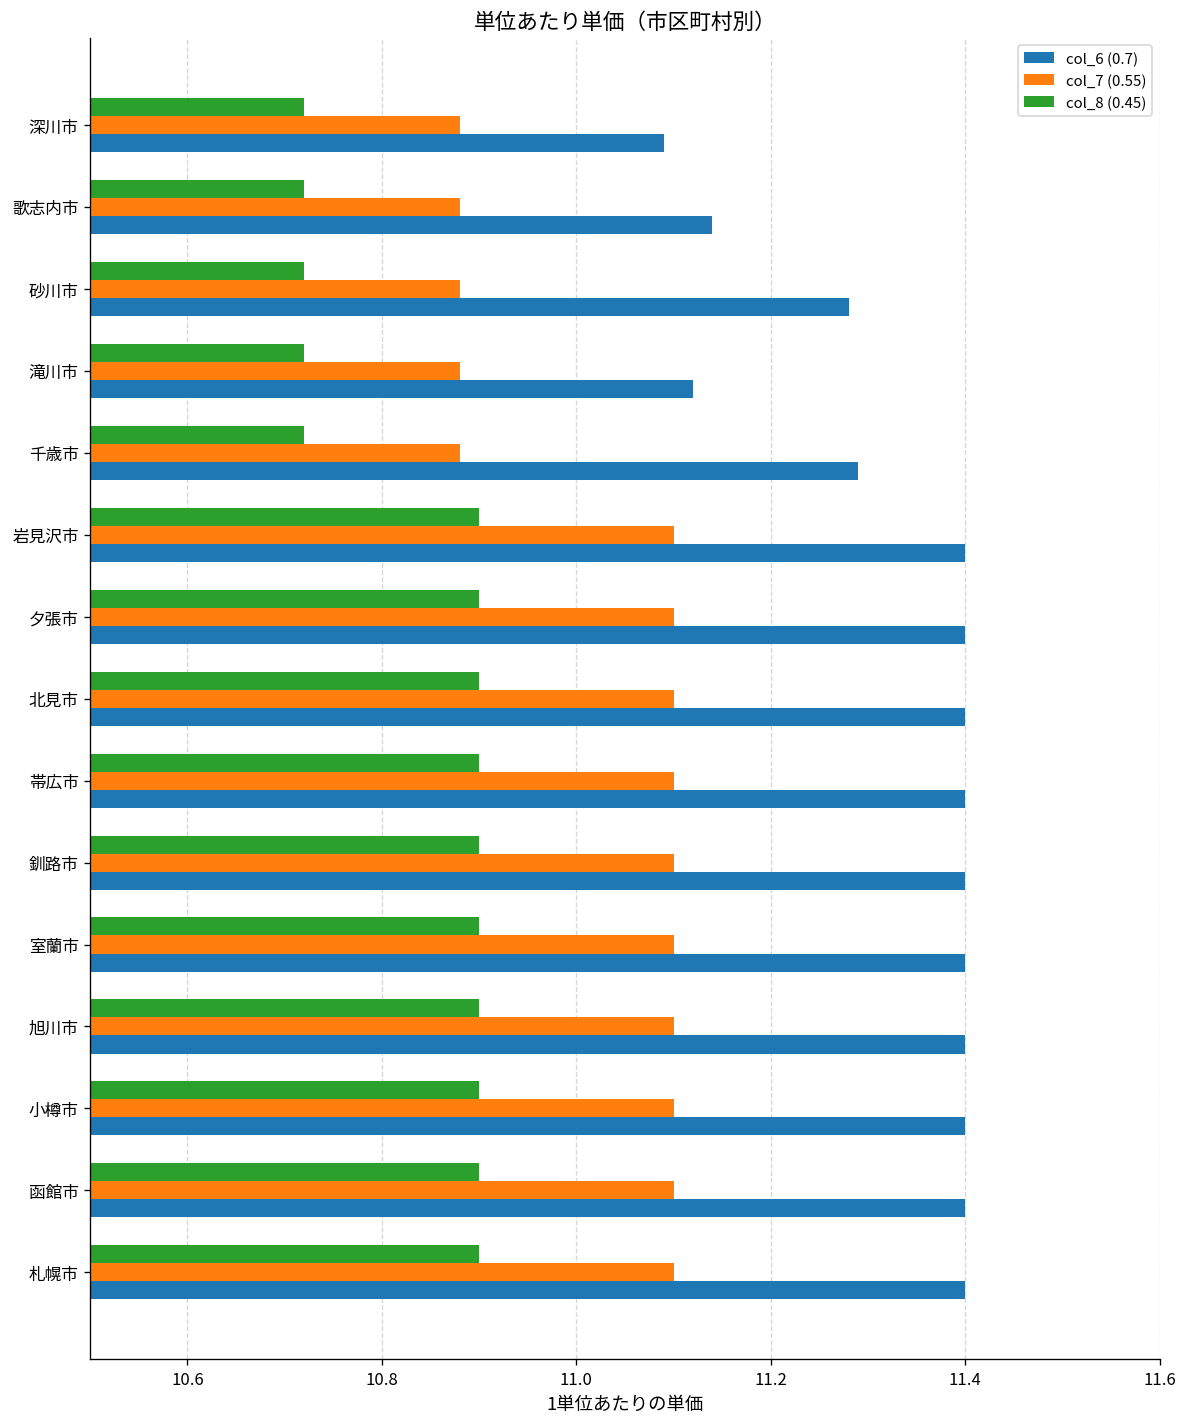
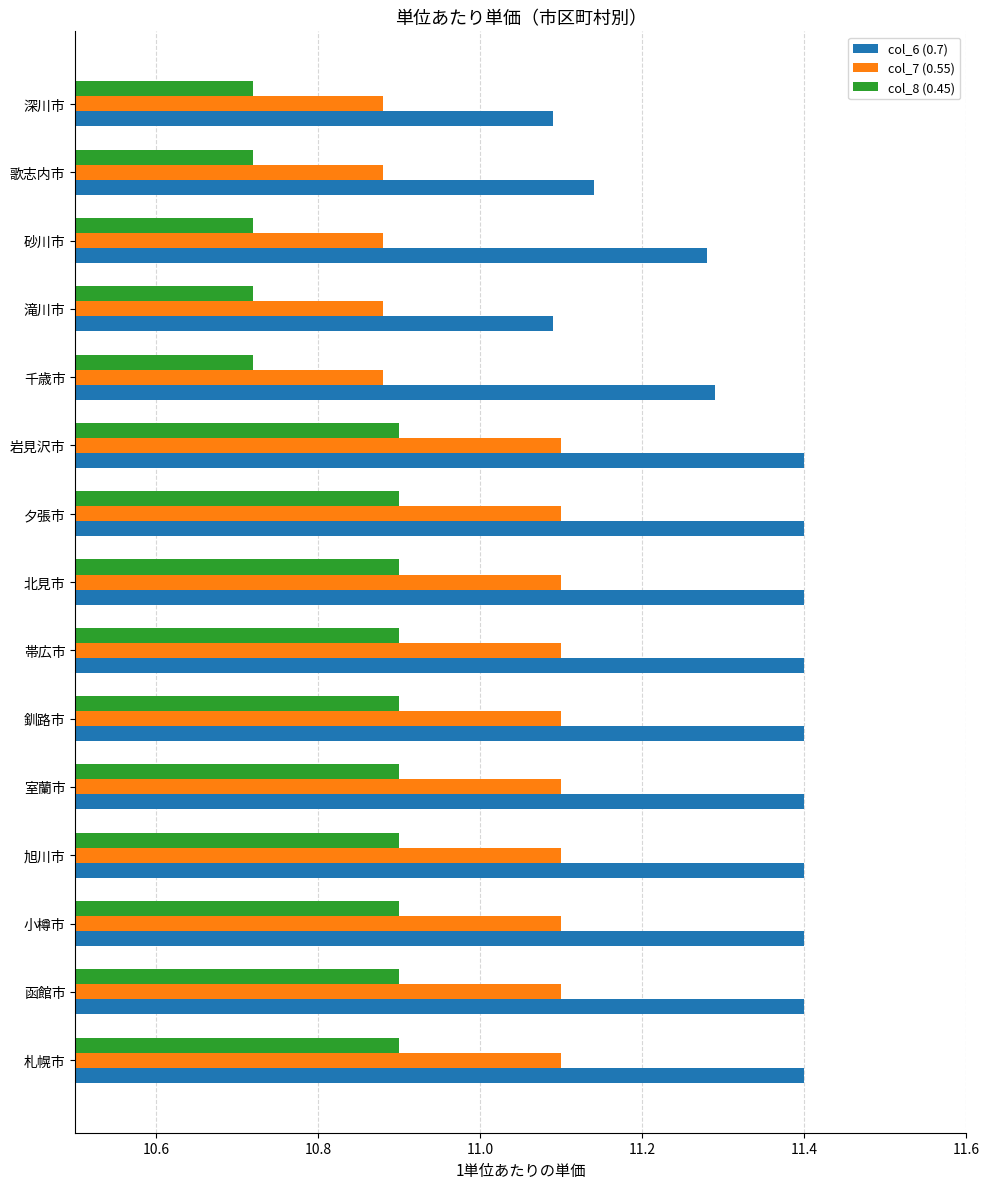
  {
    "col_6 (0.7)": {
      "深川市": 11.09,
      "歌志内市": 11.14,
      "砂川市": 11.28,
-     "滝川市": 11.12,
+     "滝川市": 11.09,
      "千歳市": 11.29,
      "岩見沢市": 11.40,
      "夕張市": 11.40,
      "北見市": 11.40,
      "帯広市": 11.40,
      "釧路市": 11.40,
      "室蘭市": 11.40,
      "旭川市": 11.40,
      "小樽市": 11.40,
      "函館市": 11.40,
      "札幌市": 11.40
    },
    "col_7 (0.55)": {
      "深川市": 10.88,
      "歌志内市": 10.88,
      "砂川市": 10.88,
      "滝川市": 10.88,
      "千歳市": 10.88,
      "岩見沢市": 11.10,
      "夕張市": 11.10,
      "北見市": 11.10,
      "帯広市": 11.10,
      "釧路市": 11.10,
      "室蘭市": 11.10,
      "旭川市": 11.10,
      "小樽市": 11.10,
      "函館市": 11.10,
      "札幌市": 11.10
    },
    "col_8 (0.45)": {
      "深川市": 10.72,
      "歌志内市": 10.72,
      "砂川市": 10.72,
      "滝川市": 10.72,
      "千歳市": 10.72,
      "岩見沢市": 10.90,
      "夕張市": 10.90,
      "北見市": 10.90,
      "帯広市": 10.90,
      "釧路市": 10.90,
      "室蘭市": 10.90,
      "旭川市": 10.90,
      "小樽市": 10.90,
      "函館市": 10.90,
      "札幌市": 10.90
    }
  }
